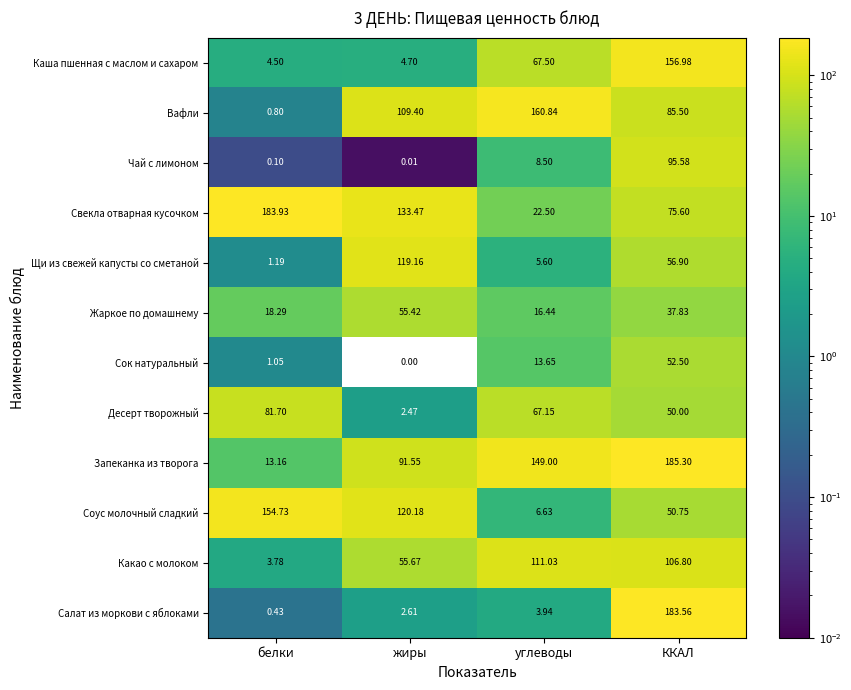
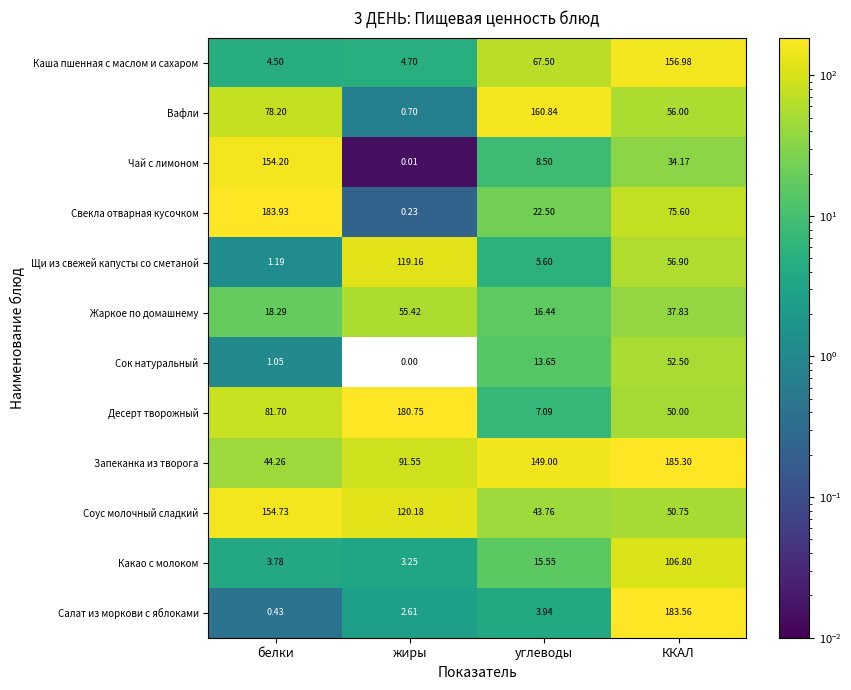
  {
    "Каша пшенная с маслом и сахаром": {
      "белки": 4.50,
      "жиры": 4.70,
      "углеводы": 67.50,
      "ККАЛ": 156.98
    },
    "Вафли": {
-     "белки": 0.80,
-     "жиры": 109.40,
+     "белки": 78.20,
+     "жиры": 0.70,
      "углеводы": 160.84,
-     "ККАЛ": 85.50
+     "ККАЛ": 56.00
    },
    "Чай с лимоном": {
-     "белки": 0.10,
+     "белки": 154.20,
      "жиры": 0.01,
      "углеводы": 8.50,
-     "ККАЛ": 95.58
+     "ККАЛ": 34.17
    },
    "Свекла отварная кусочком": {
      "белки": 183.93,
-     "жиры": 133.47,
+     "жиры": 0.23,
      "углеводы": 22.50,
      "ККАЛ": 75.60
    },
    "Щи из свежей капусты со сметаной": {
      "белки": 1.19,
      "жиры": 119.16,
      "углеводы": 5.60,
      "ККАЛ": 56.90
    },
    "Жаркое по домашнему": {
      "белки": 18.29,
      "жиры": 55.42,
      "углеводы": 16.44,
      "ККАЛ": 37.83
    },
    "Сок натуральный": {
      "белки": 1.05,
      "жиры": 0.00,
      "углеводы": 13.65,
      "ККАЛ": 52.50
    },
    "Десерт творожный": {
      "белки": 81.70,
-     "жиры": 2.47,
-     "углеводы": 67.15,
+     "жиры": 180.75,
+     "углеводы": 7.09,
      "ККАЛ": 50.00
    },
    "Запеканка из творога": {
-     "белки": 13.16,
+     "белки": 44.26,
      "жиры": 91.55,
      "углеводы": 149.00,
      "ККАЛ": 185.30
    },
    "Соус молочный сладкий": {
      "белки": 154.73,
      "жиры": 120.18,
-     "углеводы": 6.63,
+     "углеводы": 43.76,
      "ККАЛ": 50.75
    },
    "Какао с молоком": {
      "белки": 3.78,
-     "жиры": 55.67,
-     "углеводы": 111.03,
+     "жиры": 3.25,
+     "углеводы": 15.55,
      "ККАЛ": 106.80
    },
    "Салат из моркови с яблоками": {
      "белки": 0.43,
      "жиры": 2.61,
      "углеводы": 3.94,
      "ККАЛ": 183.56
    }
  }
